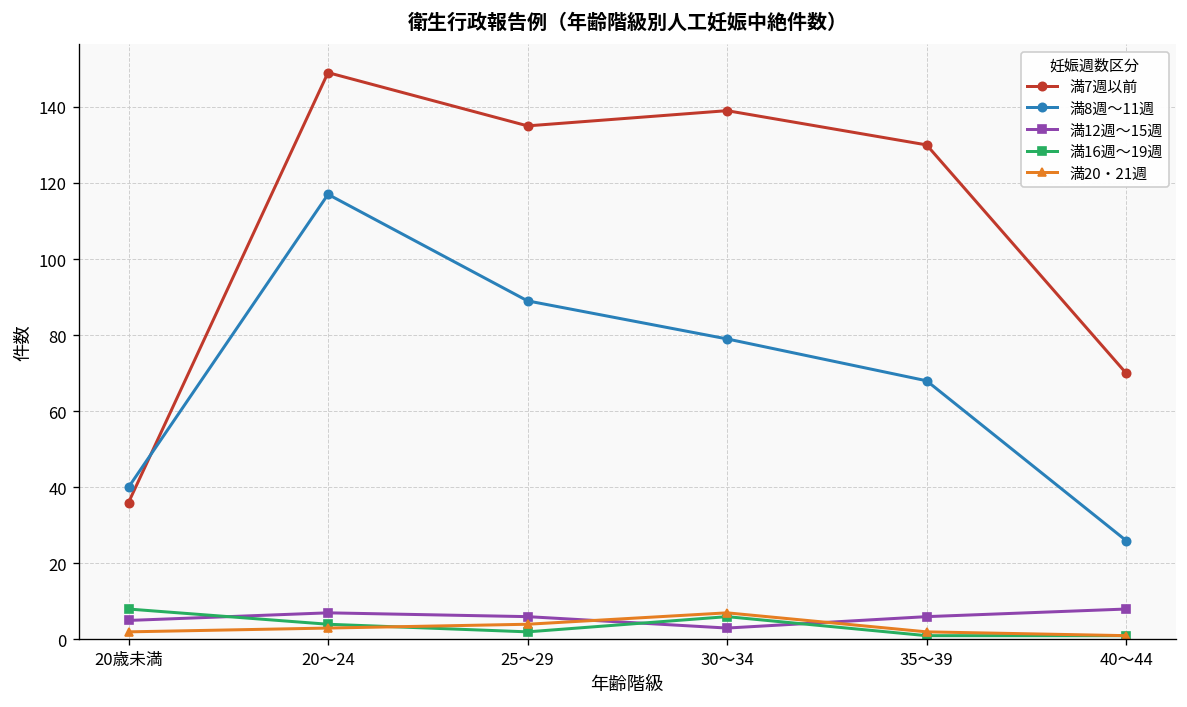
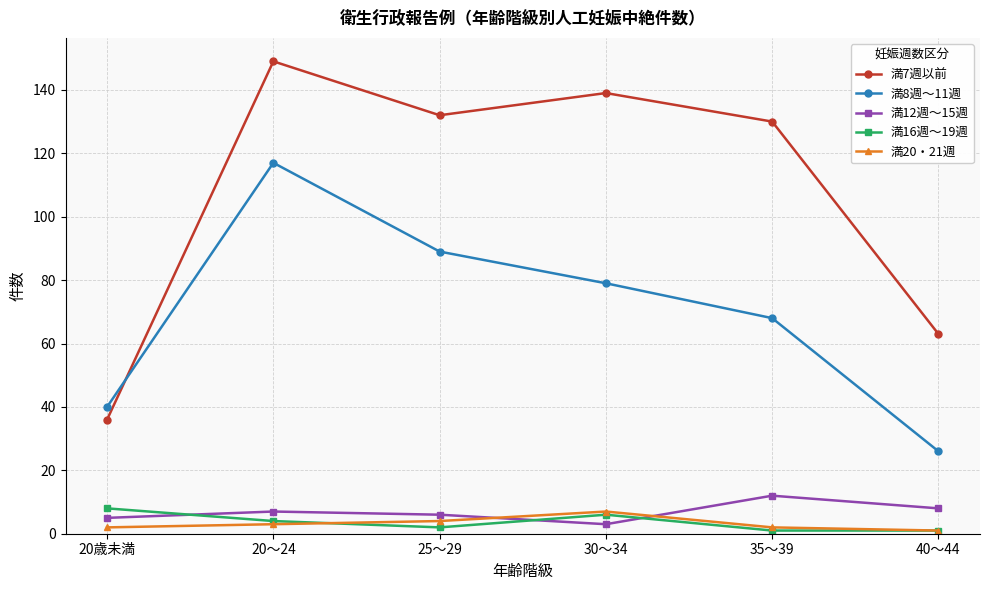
  {
    "満7週以前": {
      "20歳未満": 36,
      "20～24": 149,
-     "25～29": 135,
+     "25～29": 132,
      "30～34": 139,
      "35～39": 130,
-     "40～44": 70
+     "40～44": 63
    },
    "満8週～11週": {
      "20歳未満": 40,
      "20～24": 117,
      "25～29": 89,
      "30～34": 79,
      "35～39": 68,
      "40～44": 26
    },
    "満12週～15週": {
      "20歳未満": 5,
      "20～24": 7,
      "25～29": 6,
      "30～34": 3,
-     "35～39": 6,
+     "35～39": 12,
      "40～44": 8
    },
    "満16週～19週": {
      "20歳未満": 8,
      "20～24": 4,
      "25～29": 2,
      "30～34": 6,
      "35～39": 1
    },
    "満20・21週": {
      "20歳未満": 2,
      "20～24": 3,
      "25～29": 4,
      "30～34": 7,
      "35～39": 2
    }
  }
